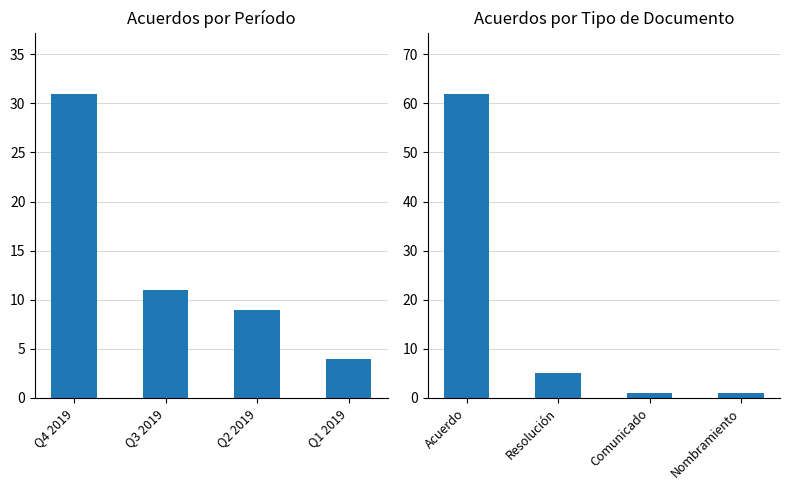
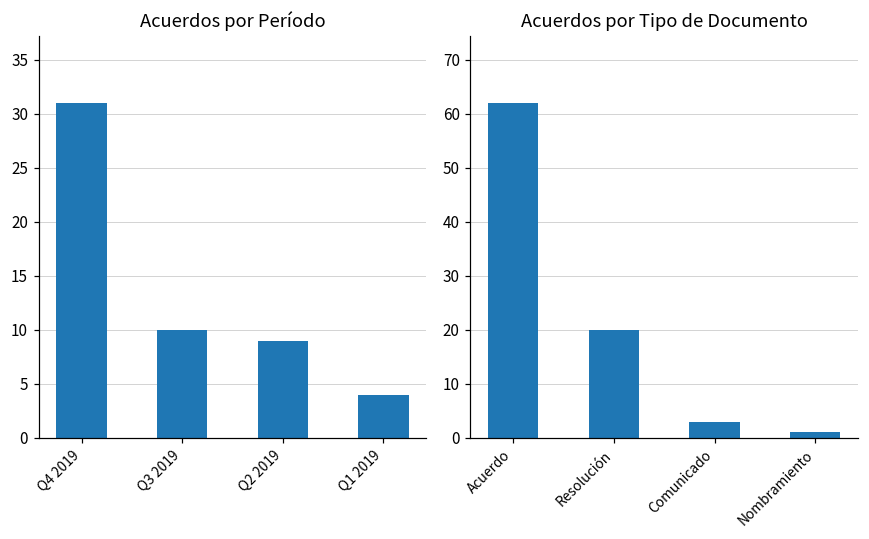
  {
    "Acuerdos por Período": {
      "Q4 2019": 31,
-     "Q3 2019": 11,
+     "Q3 2019": 10,
      "Q2 2019": 9,
      "Q1 2019": 4
    },
    "Acuerdos por Tipo de Documento": {
      "Acuerdo": 62,
-     "Resolución": 5,
-     "Comunicado": 1,
+     "Resolución": 20,
+     "Comunicado": 3,
      "Nombramiento": 1
    }
  }
